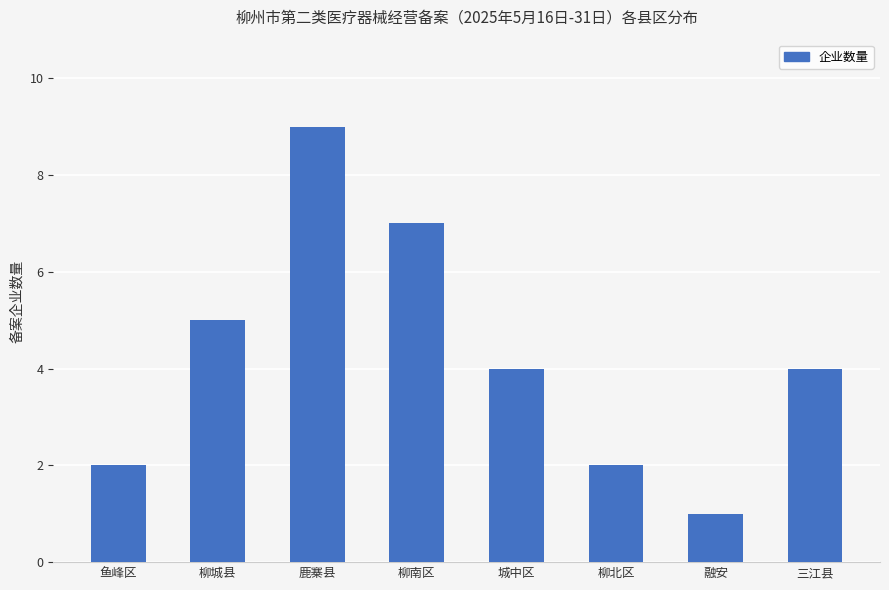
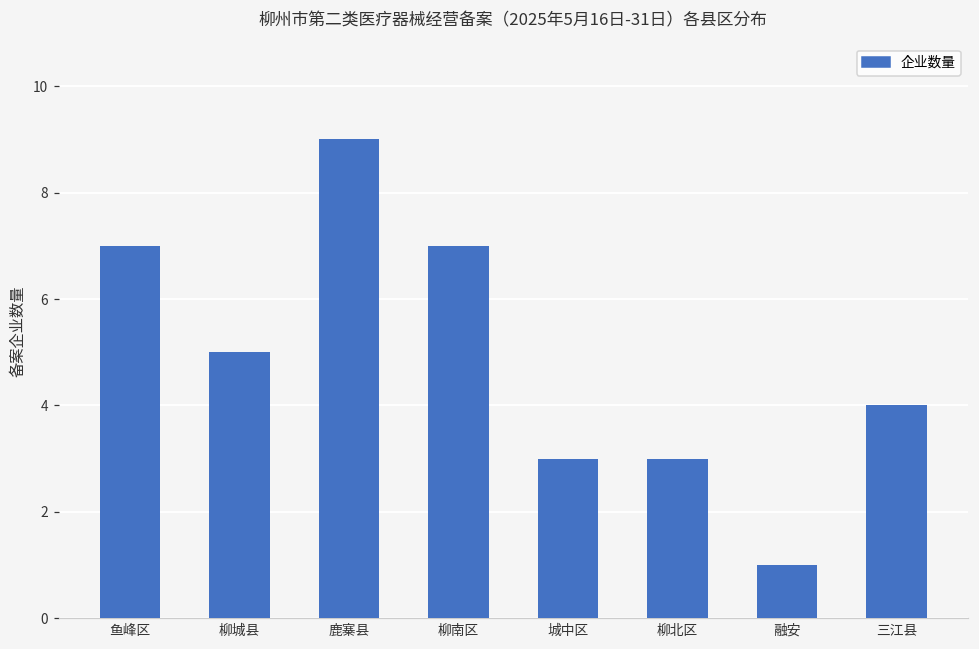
  {
-   "鱼峰区": 2,
+   "鱼峰区": 7,
    "柳城县": 5,
    "鹿寨县": 9,
    "柳南区": 7,
-   "城中区": 4,
-   "柳北区": 2,
+   "城中区": 3,
+   "柳北区": 3,
    "融安": 1,
    "三江县": 4
  }
